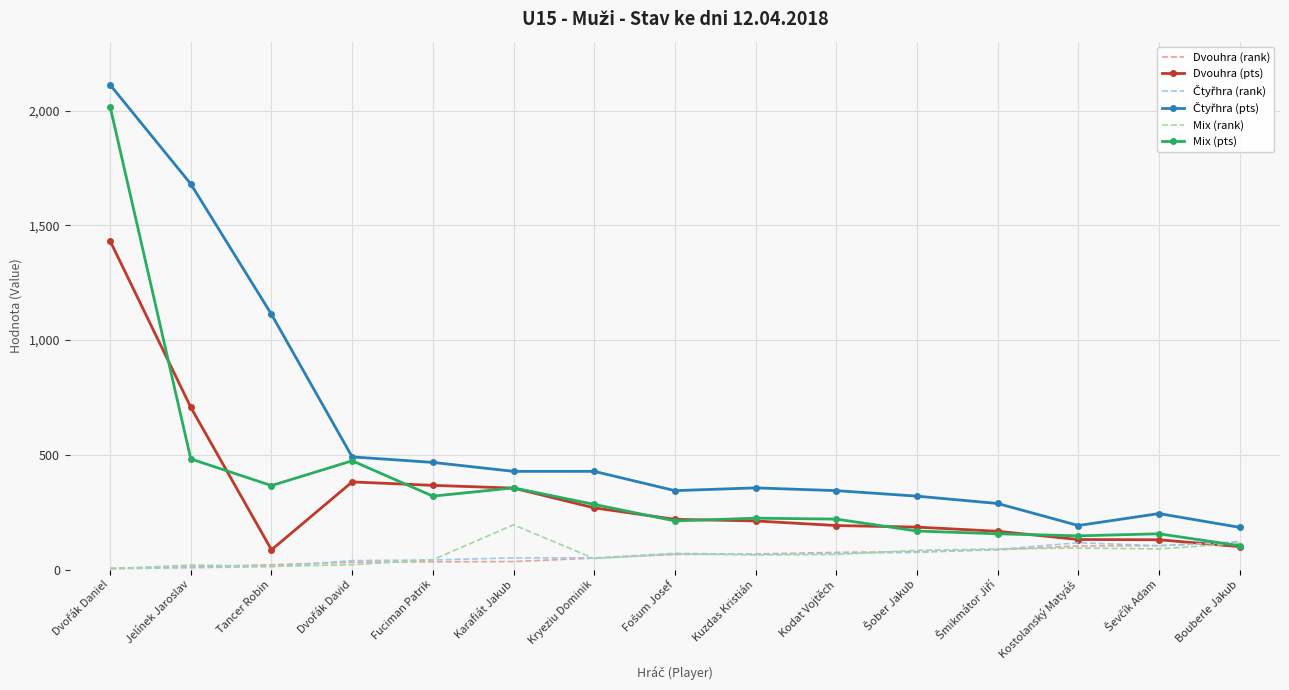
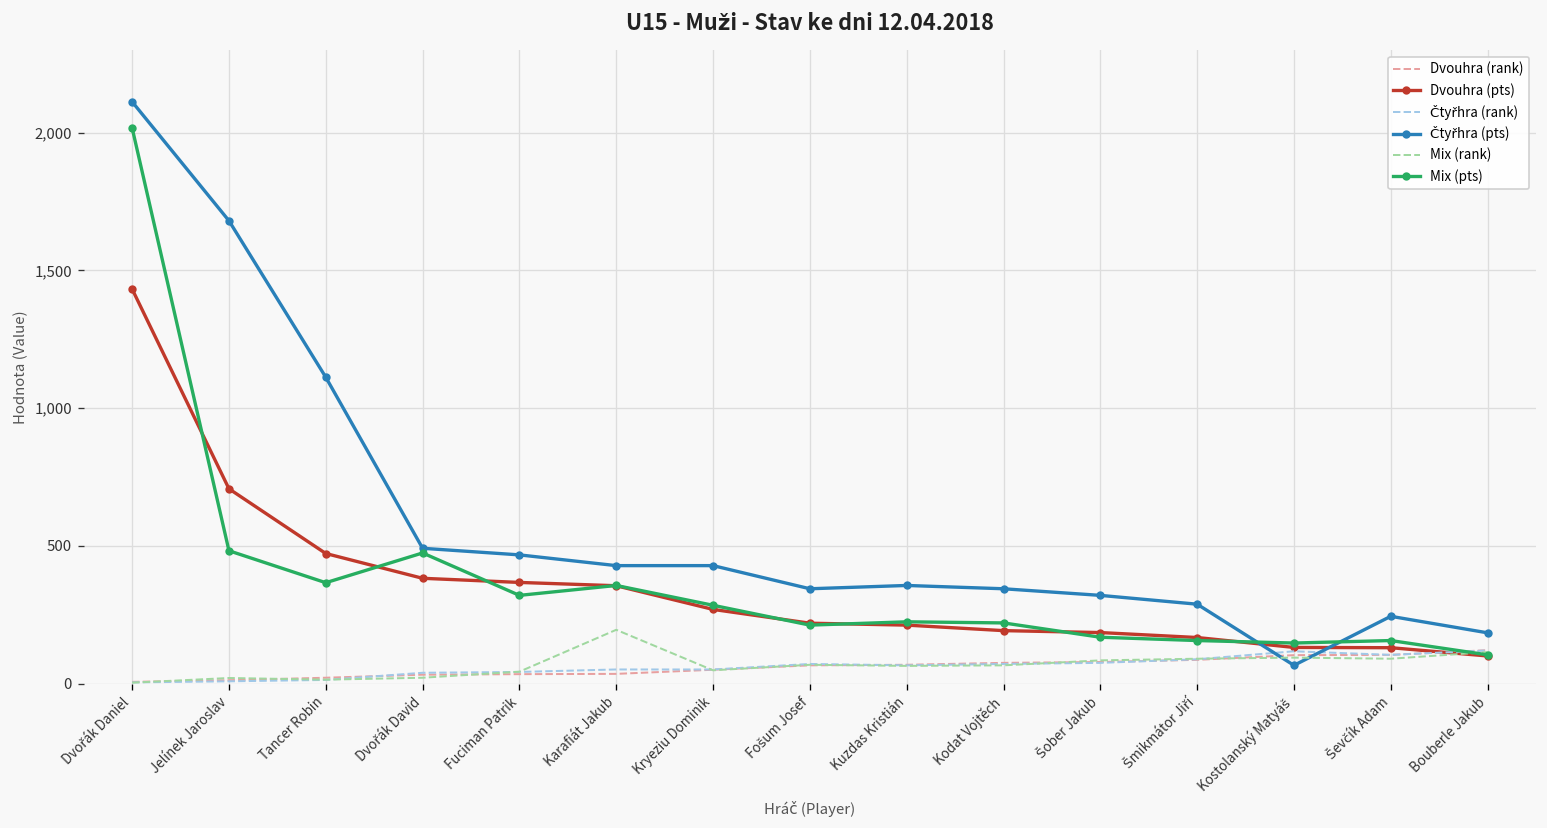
  {
    "Dvouhra (rank)": {
      "Karafiát Jakub": "40"
    },
    "Dvouhra (pts)": {
      "Dvořák Daniel": "1,430",
      "Jelínek Jaroslav": "710",
-     "Tancer Robin": "90",
+     "Tancer Robin": "470",
      "Dvořák David": "380",
      "Fuciman Patrik": "370",
      "Kryeziu Dominik": "270",
      "Kuzdas Kristián": "210",
      "Kodat Vojtěch": "190",
      "Šober Jakub": "190",
      "Kostolanský Matyáš": "130",
      "Ševčík Adam": "130"
    },
    "Čtyřhra (rank)": {
      "Karafiát Jakub": "50",
      "Kostolanský Matyáš": "120"
    },
    "Čtyřhra (pts)": {
      "Dvořák Daniel": "2,110",
      "Jelínek Jaroslav": "1,680",
      "Tancer Robin": "1,110",
      "Dvořák David": "490",
      "Fuciman Patrik": "470",
      "Karafiát Jakub": "430",
      "Kryeziu Dominik": "430",
      "Fošum Josef": "340",
      "Kuzdas Kristián": "360",
      "Kodat Vojtěch": "340",
      "Šober Jakub": "320",
      "Šmikmátor Jiří": "290",
-     "Kostolanský Matyáš": "190",
+     "Kostolanský Matyáš": "70",
      "Ševčík Adam": "240",
      "Bouberle Jakub": "180"
    },
    "Mix (rank)": {
      "Karafiát Jakub": "200",
      "Ševčík Adam": "90"
    },
    "Mix (pts)": {
      "Dvořák Daniel": "2,020",
      "Jelínek Jaroslav": "480",
      "Tancer Robin": "370",
      "Dvořák David": "470",
      "Fuciman Patrik": "320",
      "Kryeziu Dominik": "280",
      "Kuzdas Kristián": "220",
      "Kodat Vojtěch": "220",
      "Šober Jakub": "170",
      "Kostolanský Matyáš": "150",
      "Ševčík Adam": "160"
    }
  }
